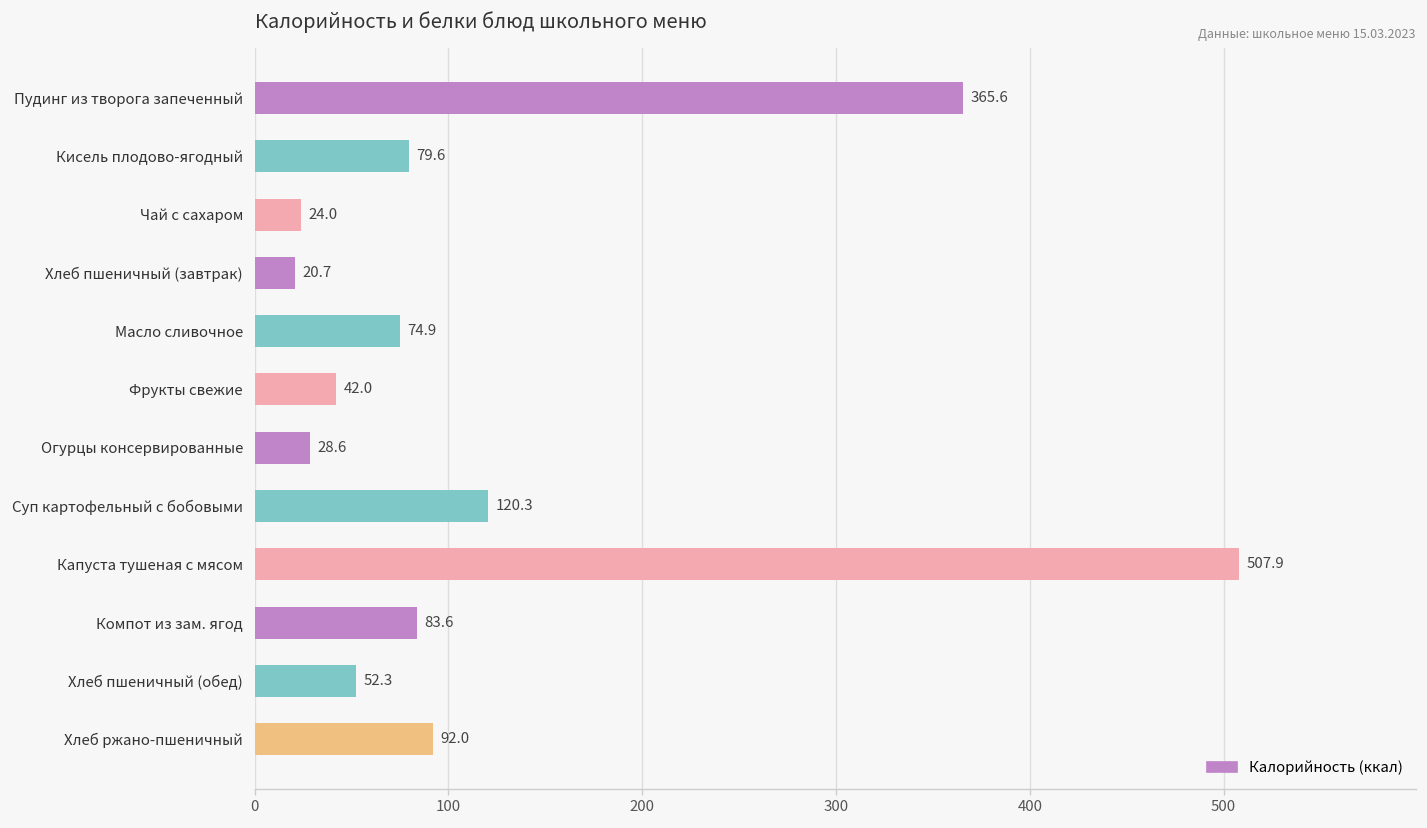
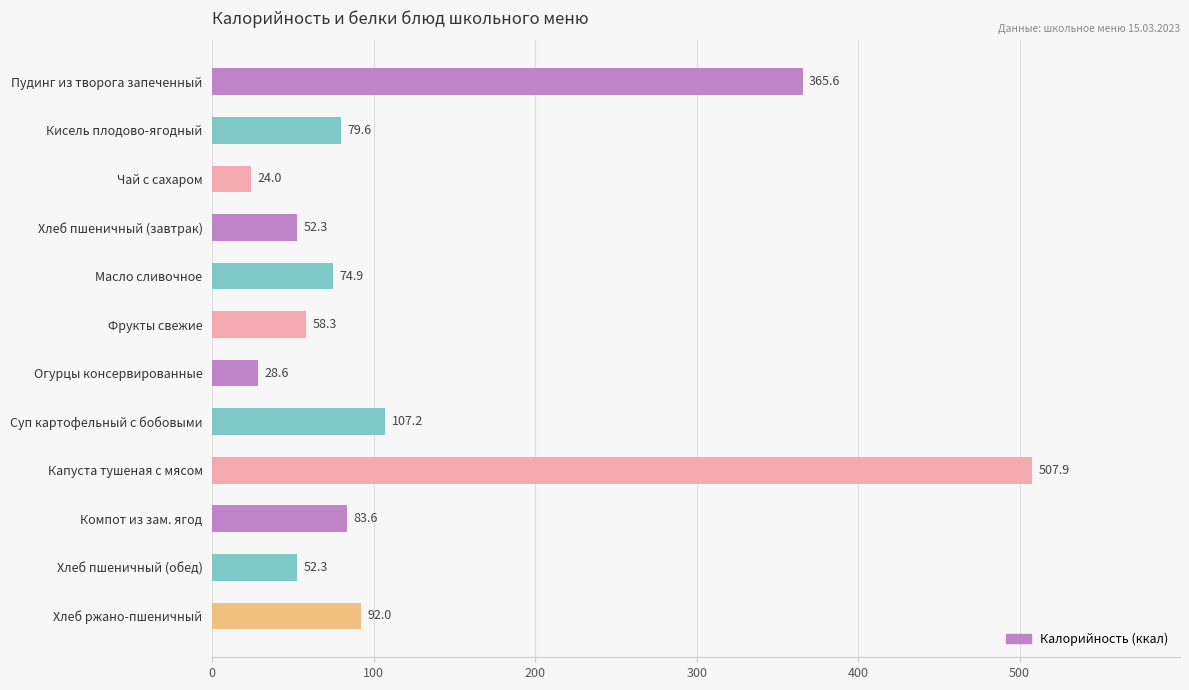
  {
    "Пудинг из творога запеченный": 365.6,
    "Кисель плодово-ягодный": 79.6,
    "Чай с сахаром": 24.0,
-   "Хлеб пшеничный (завтрак)": 20.7,
+   "Хлеб пшеничный (завтрак)": 52.3,
    "Масло сливочное": 74.9,
-   "Фрукты свежие": 42.0,
+   "Фрукты свежие": 58.3,
    "Огурцы консервированные": 28.6,
-   "Суп картофельный с бобовыми": 120.3,
+   "Суп картофельный с бобовыми": 107.2,
    "Капуста тушеная с мясом": 507.9,
    "Компот из зам. ягод": 83.6,
    "Хлеб пшеничный (обед)": 52.3,
    "Хлеб ржано-пшеничный": 92.0
  }
